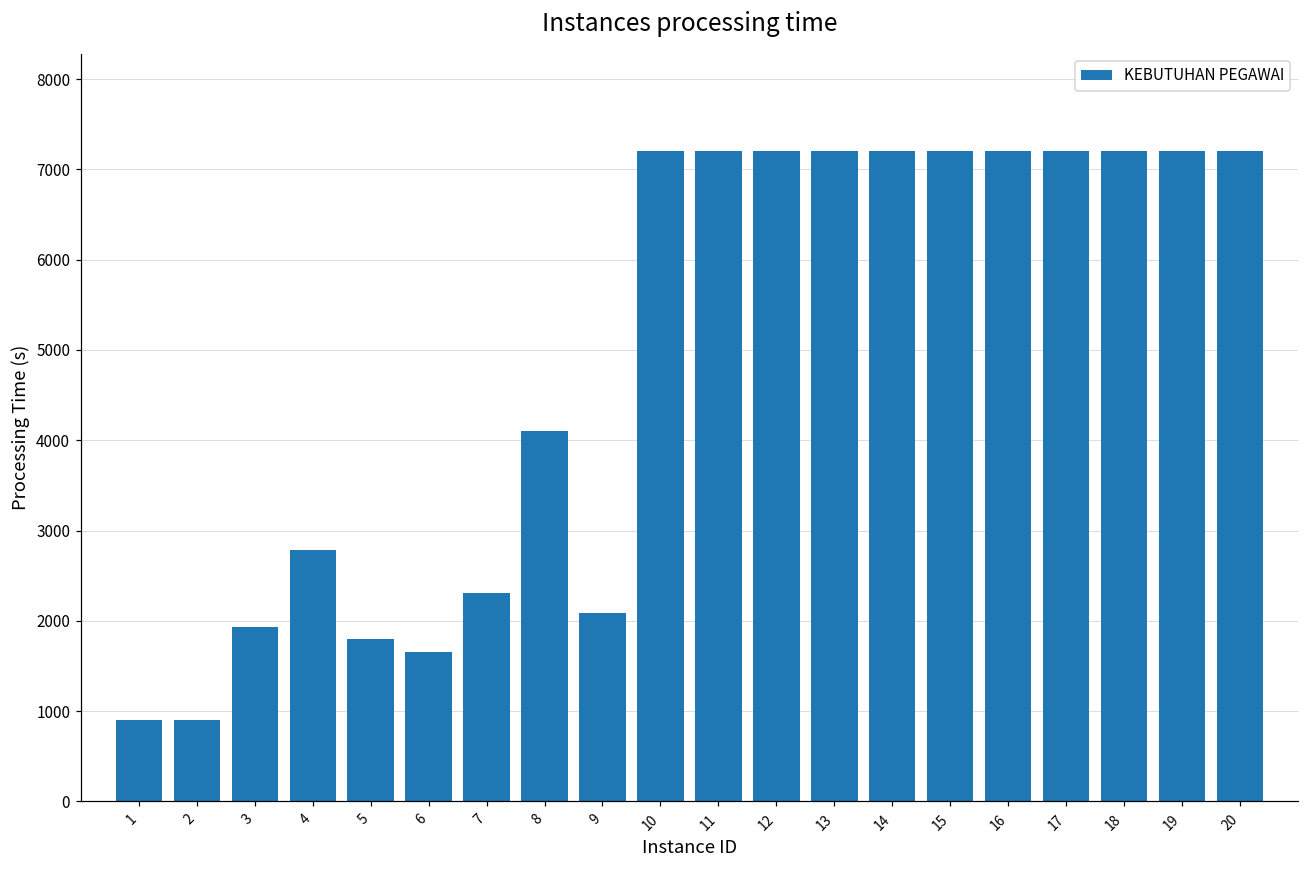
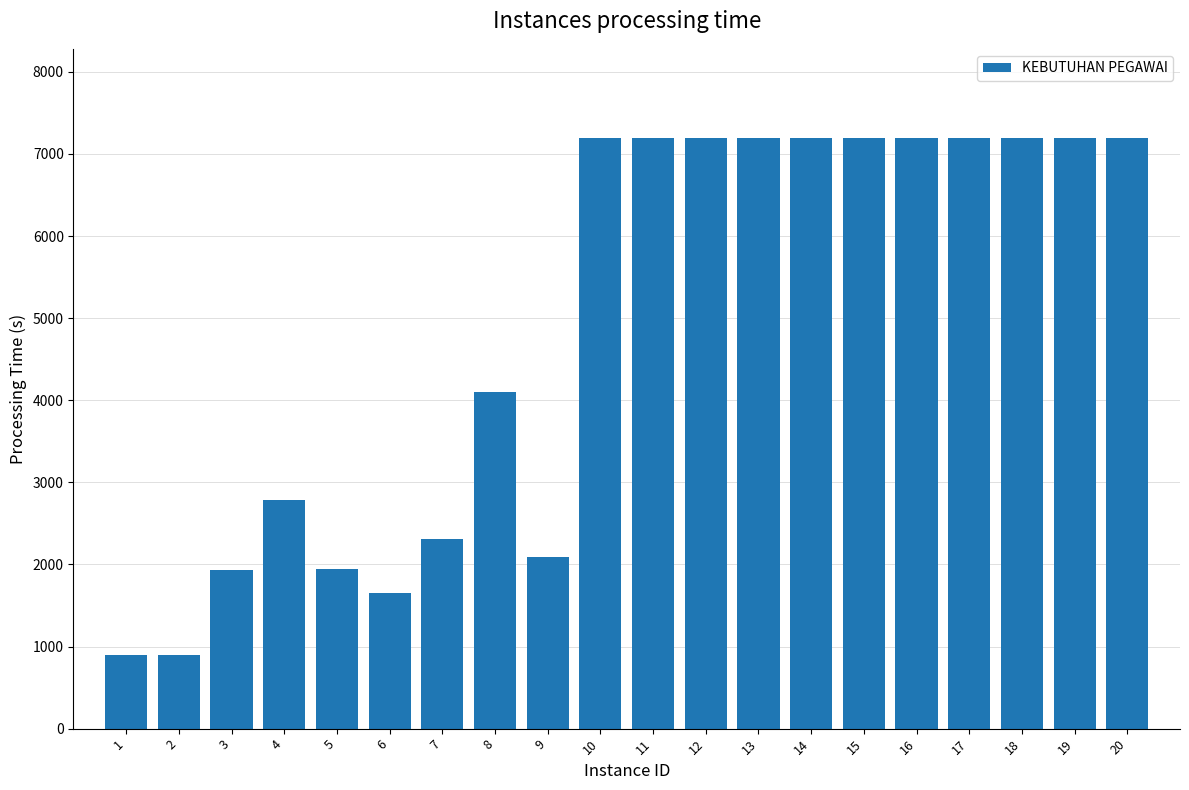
  {
    "1": 900,
    "2": 900,
    "3": 1900,
    "4": 2800,
-   "5": 1800,
+   "5": 1900,
    "6": 1700,
    "7": 2300,
    "8": 4100,
    "9": 2100,
    "10": 7200,
    "11": 7200,
    "12": 7200,
    "13": 7200,
    "14": 7200,
    "15": 7200,
    "16": 7200,
    "17": 7200,
    "18": 7200,
    "19": 7200,
    "20": 7200
  }
